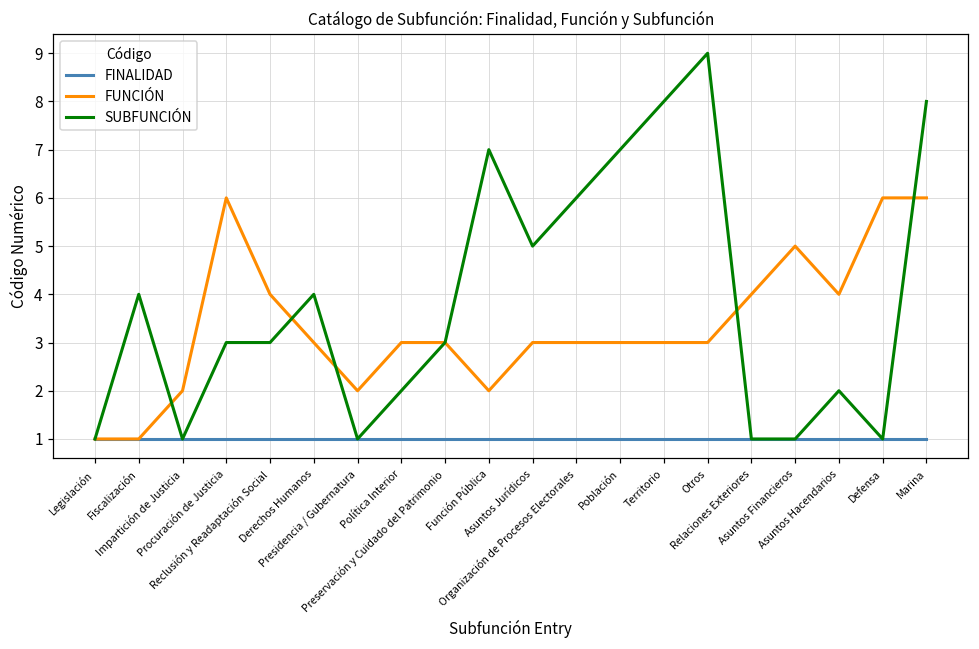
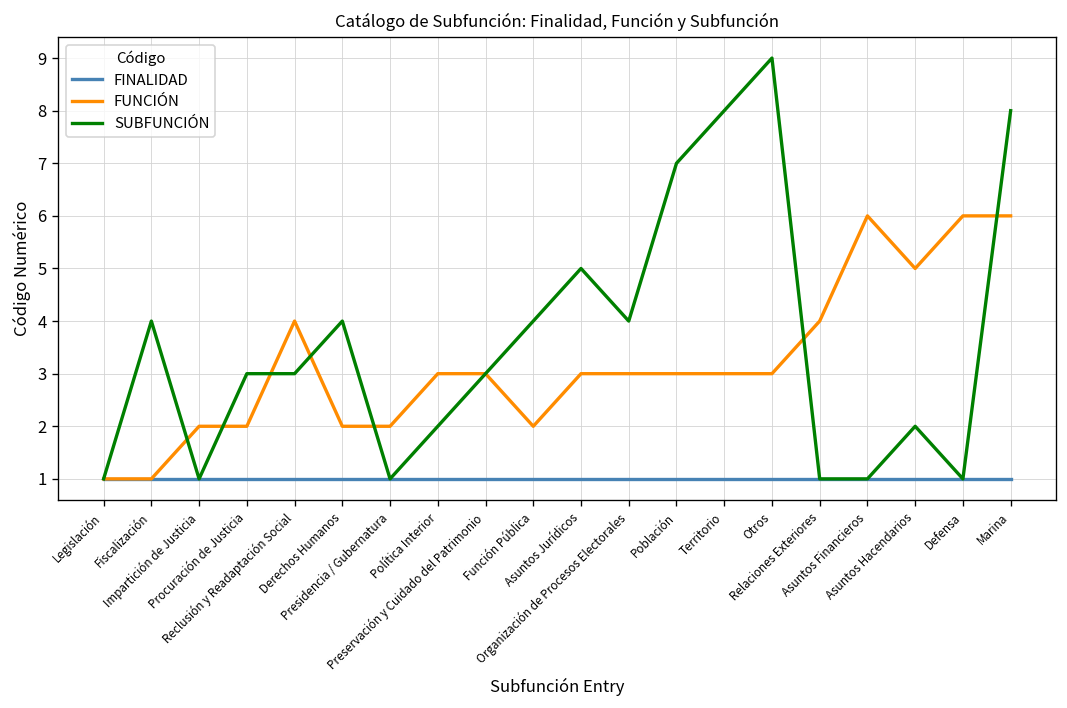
  {
    "FINALIDAD": {
      "Procuración de Justicia": 1,
      "Reclusión y Readaptación Social": 1,
      "Derechos Humanos": 1,
      "Política Interior": 1,
      "Preservación y Cuidado del Patrimonio": 1,
      "Función Pública": 1,
      "Asuntos Jurídicos": 1,
      "Organización de Procesos Electorales": 1,
      "Población": 1,
      "Territorio": 1,
      "Otros": 1,
      "Asuntos Hacendarios": 1,
      "Marina": 1
    },
    "FUNCIÓN": {
      "Impartición de Justicia": 2,
-     "Procuración de Justicia": 6,
+     "Procuración de Justicia": 2,
      "Reclusión y Readaptación Social": 4,
-     "Derechos Humanos": 3,
+     "Derechos Humanos": 2,
      "Presidencia / Gubernatura": 2,
      "Política Interior": 3,
      "Función Pública": 2,
      "Asuntos Jurídicos": 3,
      "Organización de Procesos Electorales": 3,
      "Población": 3,
      "Territorio": 3,
      "Otros": 3,
      "Relaciones Exteriores": 4,
-     "Asuntos Financieros": 5,
-     "Asuntos Hacendarios": 4,
+     "Asuntos Financieros": 6,
+     "Asuntos Hacendarios": 5,
      "Defensa": 6,
      "Marina": 6
    },
    "SUBFUNCIÓN": {
      "Fiscalización": 4,
      "Procuración de Justicia": 3,
      "Reclusión y Readaptación Social": 3,
      "Derechos Humanos": 4,
      "Política Interior": 2,
-     "Función Pública": 7,
+     "Función Pública": 4,
      "Asuntos Jurídicos": 5,
-     "Organización de Procesos Electorales": 6,
+     "Organización de Procesos Electorales": 4,
      "Población": 7,
      "Territorio": 8,
      "Otros": 9,
      "Asuntos Hacendarios": 2,
      "Marina": 8
    }
  }
